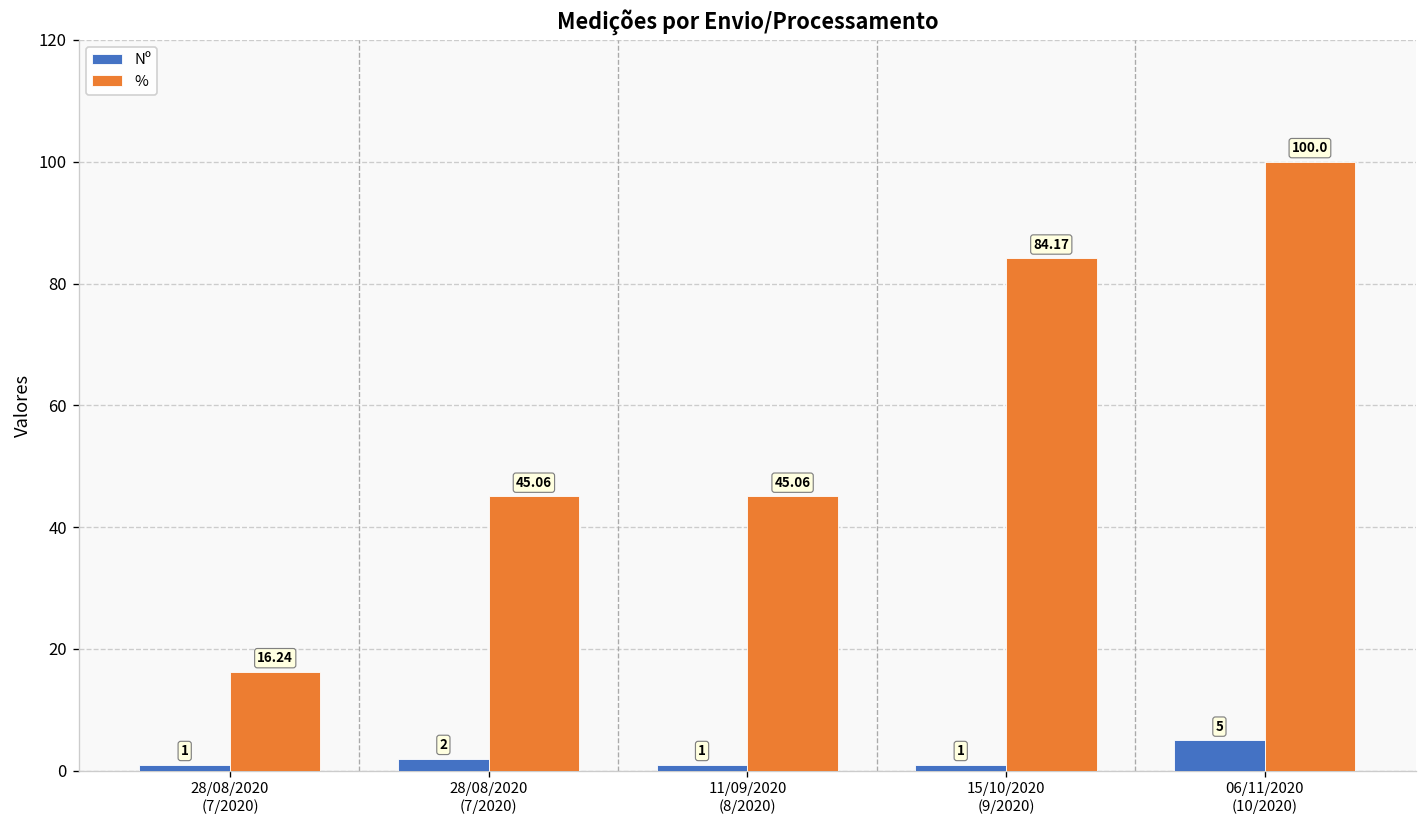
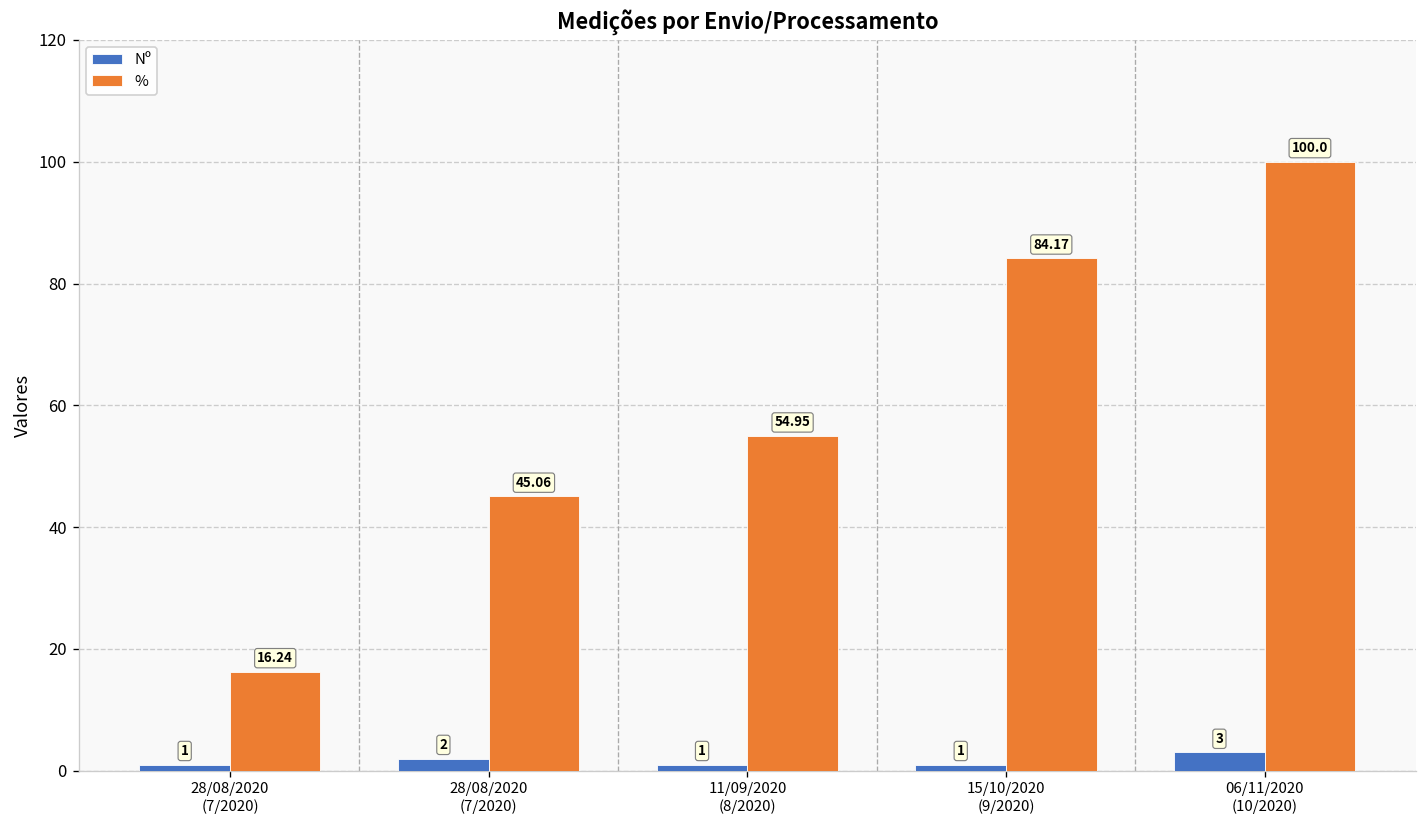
  {
    "Nº": {
-     "06/11/2020 (10/2020)": 5
+     "06/11/2020 (10/2020)": 3
    },
    "%": {
-     "11/09/2020 (8/2020)": 45.06
+     "11/09/2020 (8/2020)": 54.95
    }
  }
